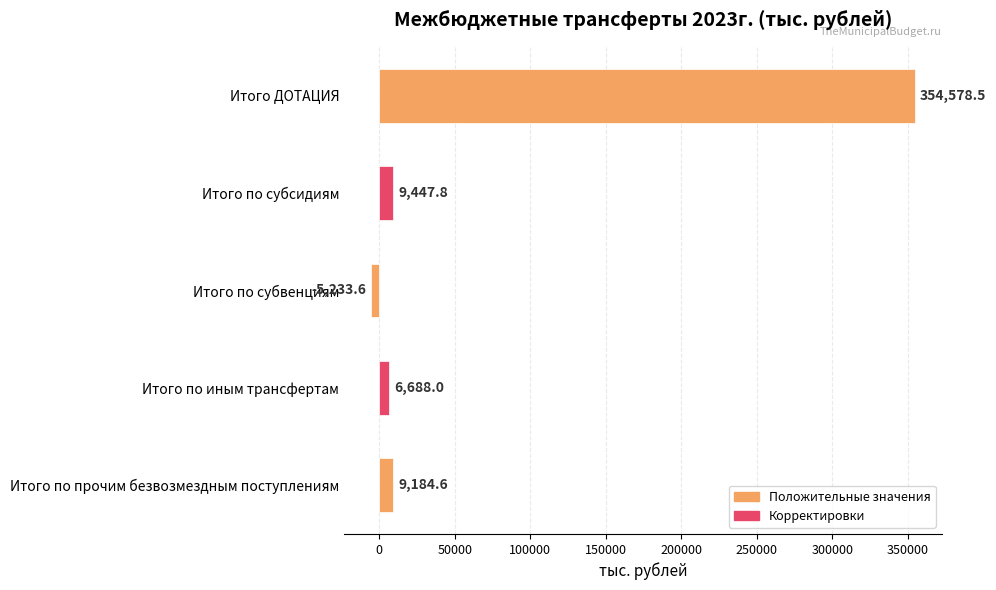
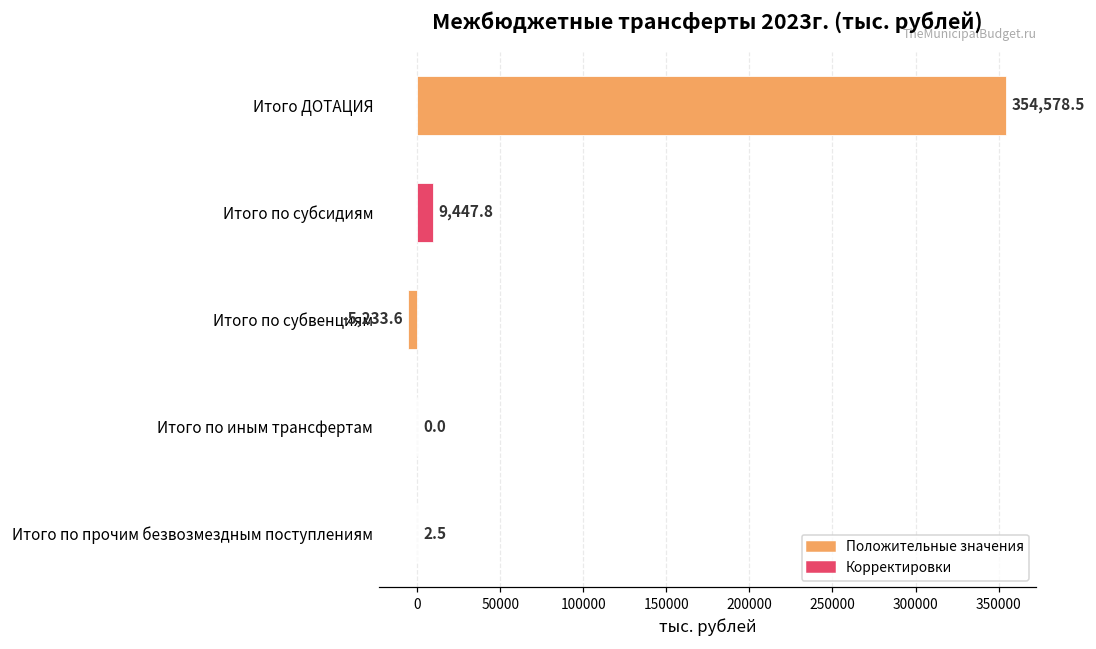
  {
    "Итого ДОТАЦИЯ": "354,578.5",
    "Итого по субсидиям": "9,447.8",
    "Итого по субвенциям": "-5,233.6",
-   "Итого по иным трансфертам": "6,688.0",
-   "Итого по прочим безвозмездным поступлениям": "9,184.6"
+   "Итого по иным трансфертам": "0.0",
+   "Итого по прочим безвозмездным поступлениям": "2.5"
  }
